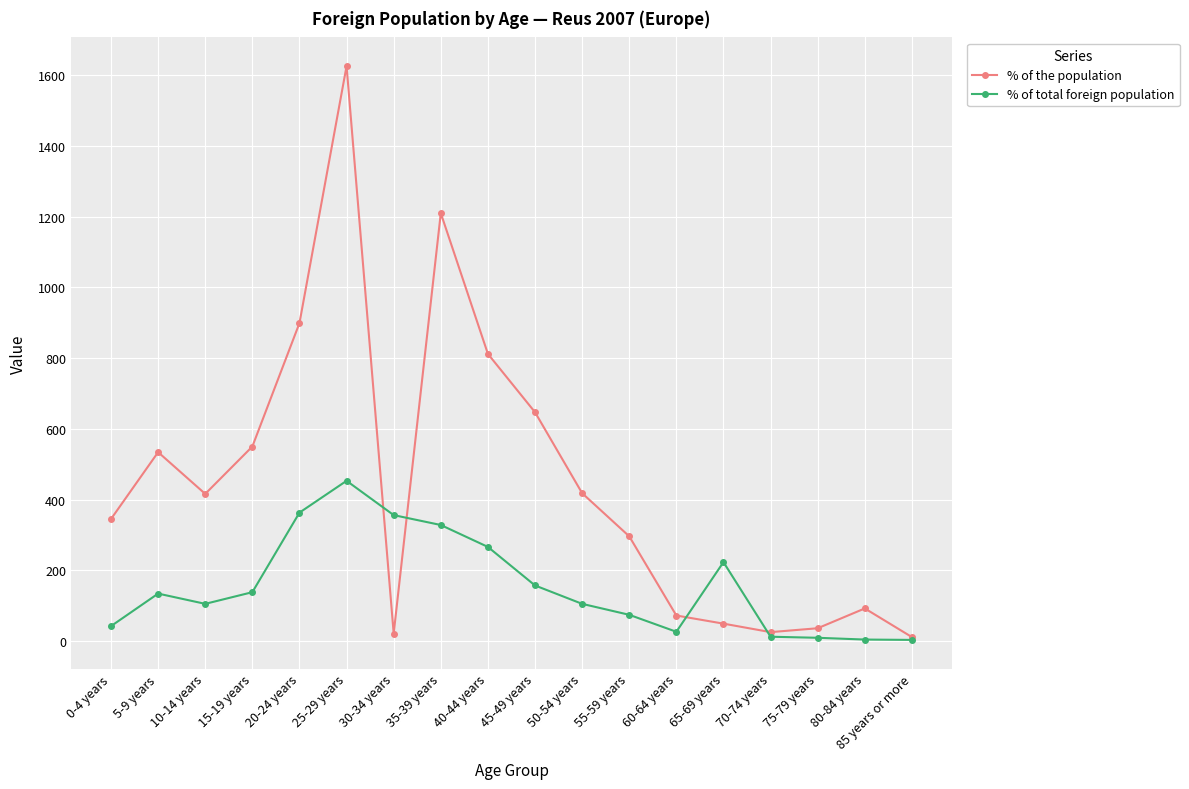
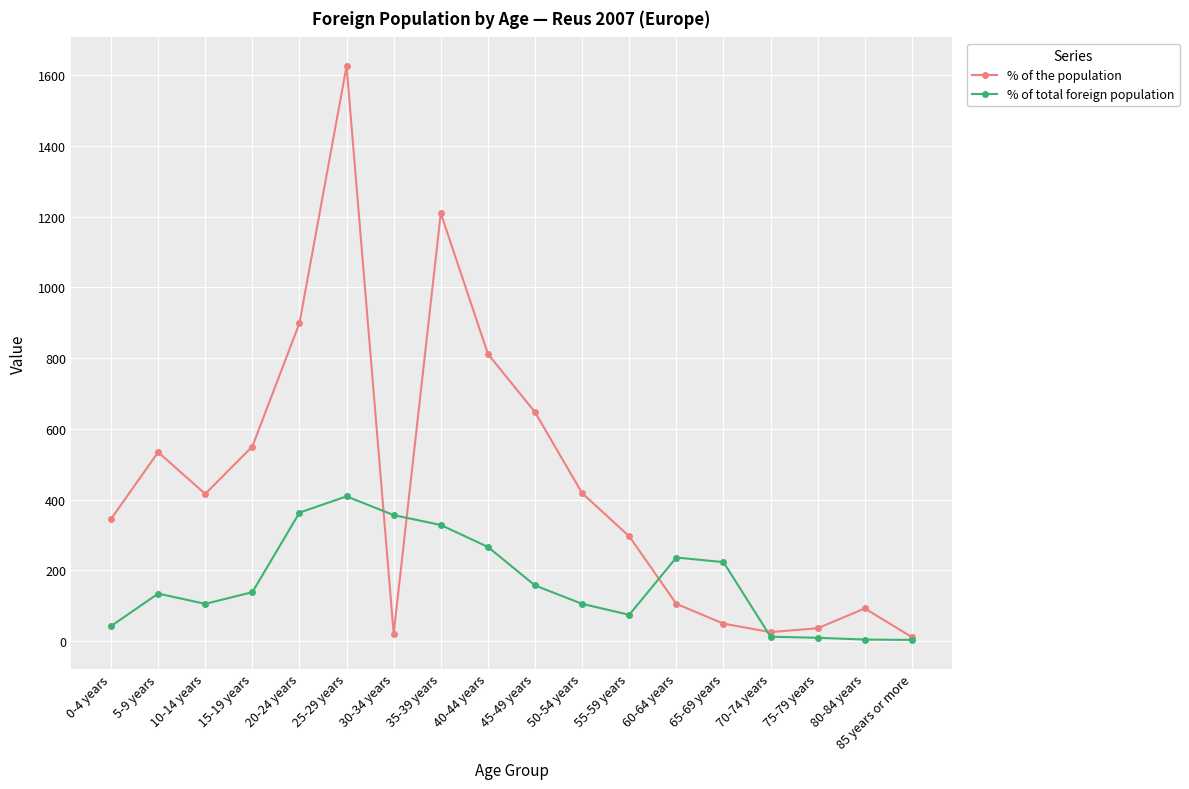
  {
    "% of the population": {
      "0-4 years": 350,
      "5-9 years": 530,
      "10-14 years": 420,
      "15-19 years": 550,
      "20-24 years": 900,
      "25-29 years": 1630,
      "30-34 years": 20,
      "35-39 years": 1210,
      "40-44 years": 810,
      "45-49 years": 650,
      "50-54 years": 420,
      "55-59 years": 300,
-     "60-64 years": 70,
+     "60-64 years": 110,
      "65-69 years": 50,
      "70-74 years": 30,
      "75-79 years": 40,
      "80-84 years": 90,
      "85 years or more": 10
    },
    "% of total foreign population": {
      "0-4 years": 40,
      "5-9 years": 130,
      "10-14 years": 110,
      "15-19 years": 140,
      "20-24 years": 360,
-     "25-29 years": 450,
+     "25-29 years": 410,
      "30-34 years": 360,
      "35-39 years": 330,
      "40-44 years": 270,
      "45-49 years": 160,
      "50-54 years": 110,
      "55-59 years": 70,
-     "60-64 years": 30,
+     "60-64 years": 240,
      "65-69 years": 220,
      "70-74 years": 10,
      "75-79 years": 10,
      "80-84 years": 0,
      "85 years or more": 0
    }
  }
